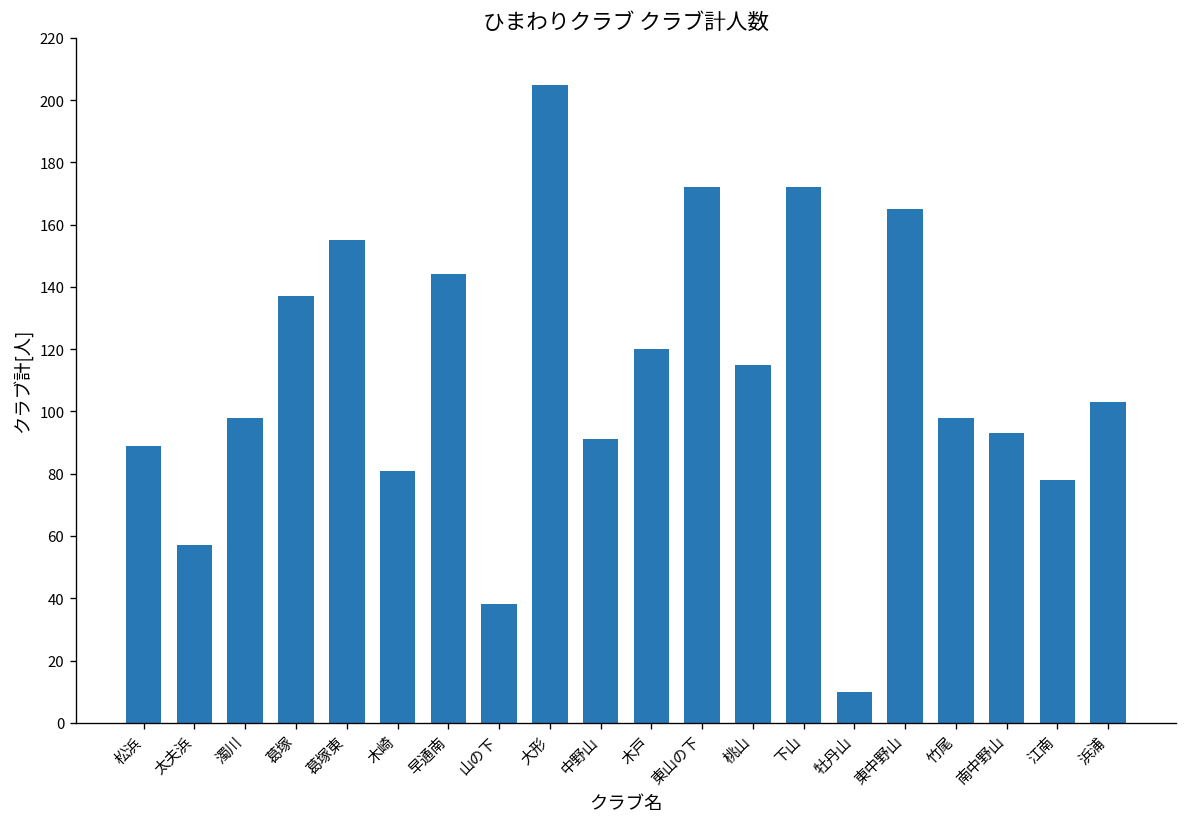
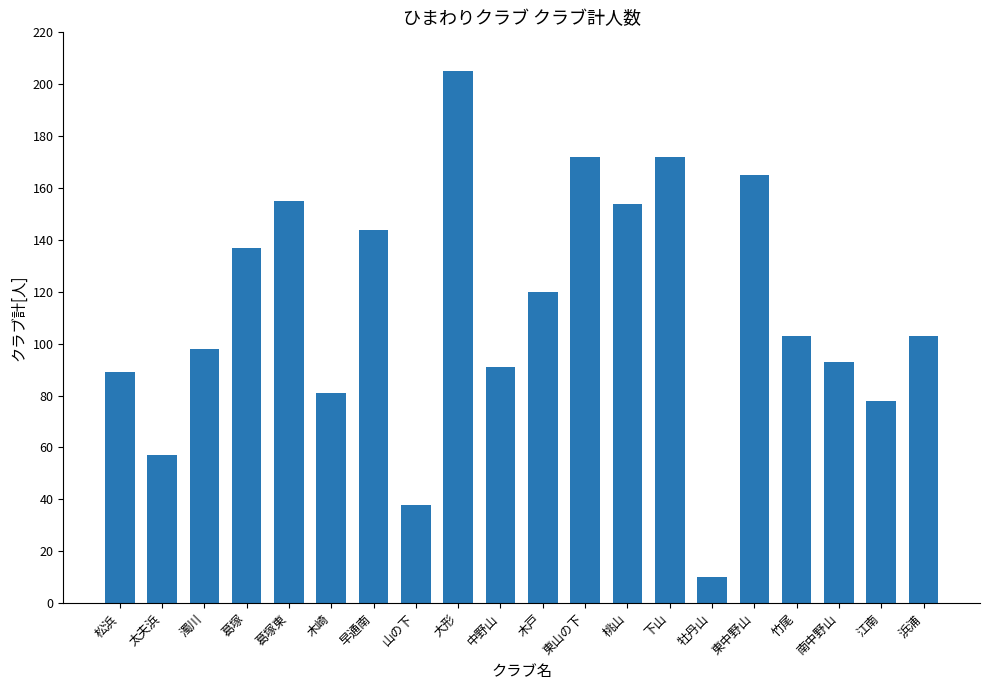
  {
    "松浜": 89,
    "太夫浜": 57,
    "濁川": 98,
    "葛塚": 137,
    "葛塚東": 155,
    "木崎": 81,
    "早通南": 144,
    "山の下": 38,
    "大形": 205,
    "中野山": 91,
    "木戸": 120,
    "東山の下": 172,
-   "桃山": 115,
+   "桃山": 154,
    "下山": 172,
    "牡丹山": 10,
    "東中野山": 165,
-   "竹尾": 98,
+   "竹尾": 103,
    "南中野山": 93,
    "江南": 78,
    "浜浦": 103
  }
